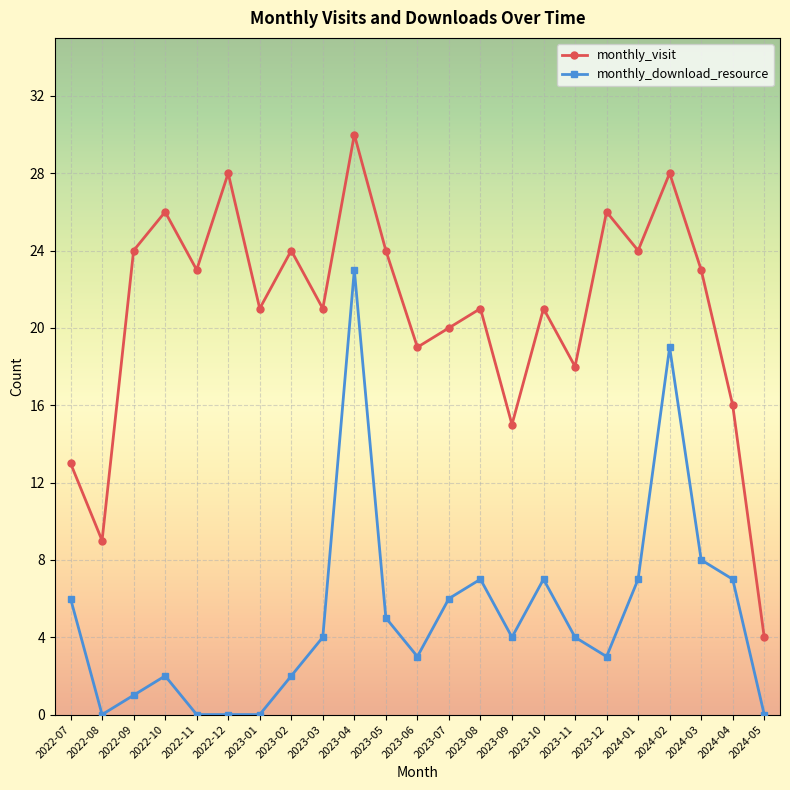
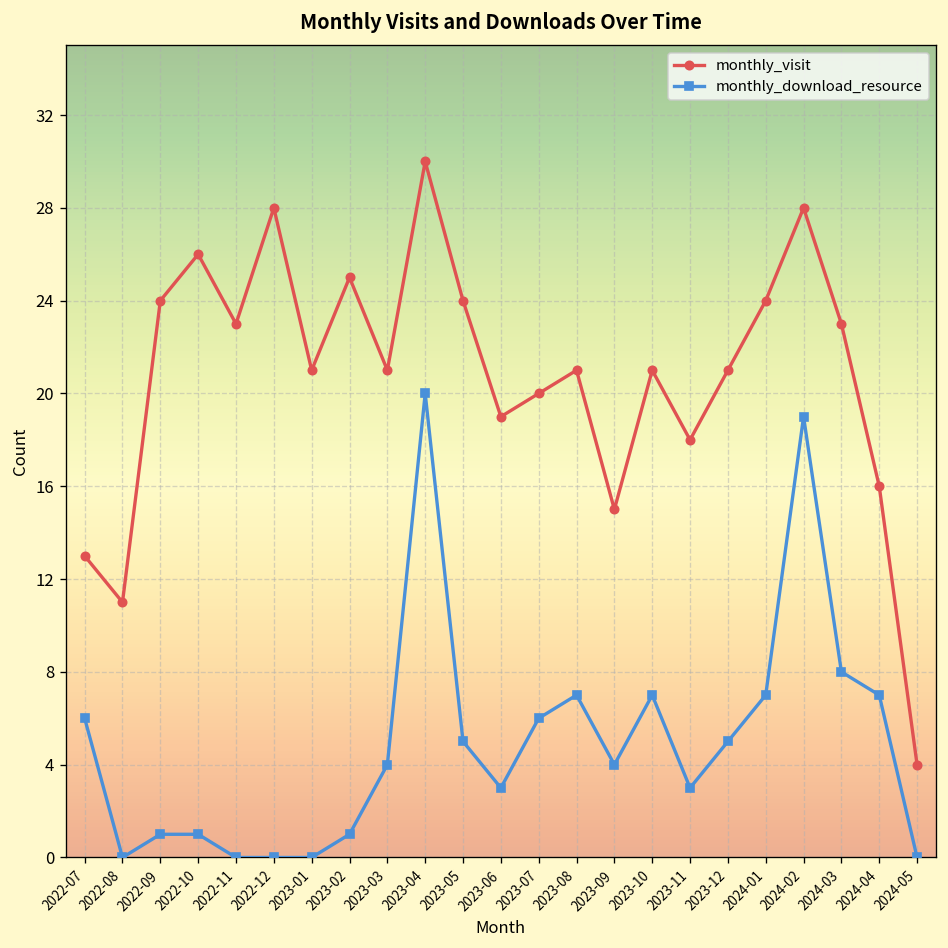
  {
    "monthly_visit": {
      "2022-07": 13,
-     "2022-08": 9,
+     "2022-08": 11,
      "2022-09": 24,
      "2022-10": 26,
      "2022-11": 23,
      "2022-12": 28,
      "2023-01": 21,
-     "2023-02": 24,
+     "2023-02": 25,
      "2023-03": 21,
      "2023-04": 30,
      "2023-05": 24,
      "2023-06": 19,
      "2023-07": 20,
      "2023-08": 21,
      "2023-09": 15,
      "2023-10": 21,
      "2023-11": 18,
-     "2023-12": 26,
+     "2023-12": 21,
      "2024-01": 24,
      "2024-02": 28,
      "2024-03": 23,
      "2024-04": 16,
      "2024-05": 4
    },
    "monthly_download_resource": {
      "2022-07": 6,
      "2022-08": 0,
      "2022-09": 1,
-     "2022-10": 2,
+     "2022-10": 1,
      "2022-11": 0,
      "2022-12": 0,
      "2023-01": 0,
-     "2023-02": 2,
+     "2023-02": 1,
      "2023-03": 4,
-     "2023-04": 23,
+     "2023-04": 20,
      "2023-05": 5,
      "2023-06": 3,
      "2023-07": 6,
      "2023-08": 7,
      "2023-09": 4,
      "2023-10": 7,
-     "2023-11": 4,
-     "2023-12": 3,
+     "2023-11": 3,
+     "2023-12": 5,
      "2024-01": 7,
      "2024-02": 19,
      "2024-03": 8,
      "2024-04": 7,
      "2024-05": 0
    }
  }
